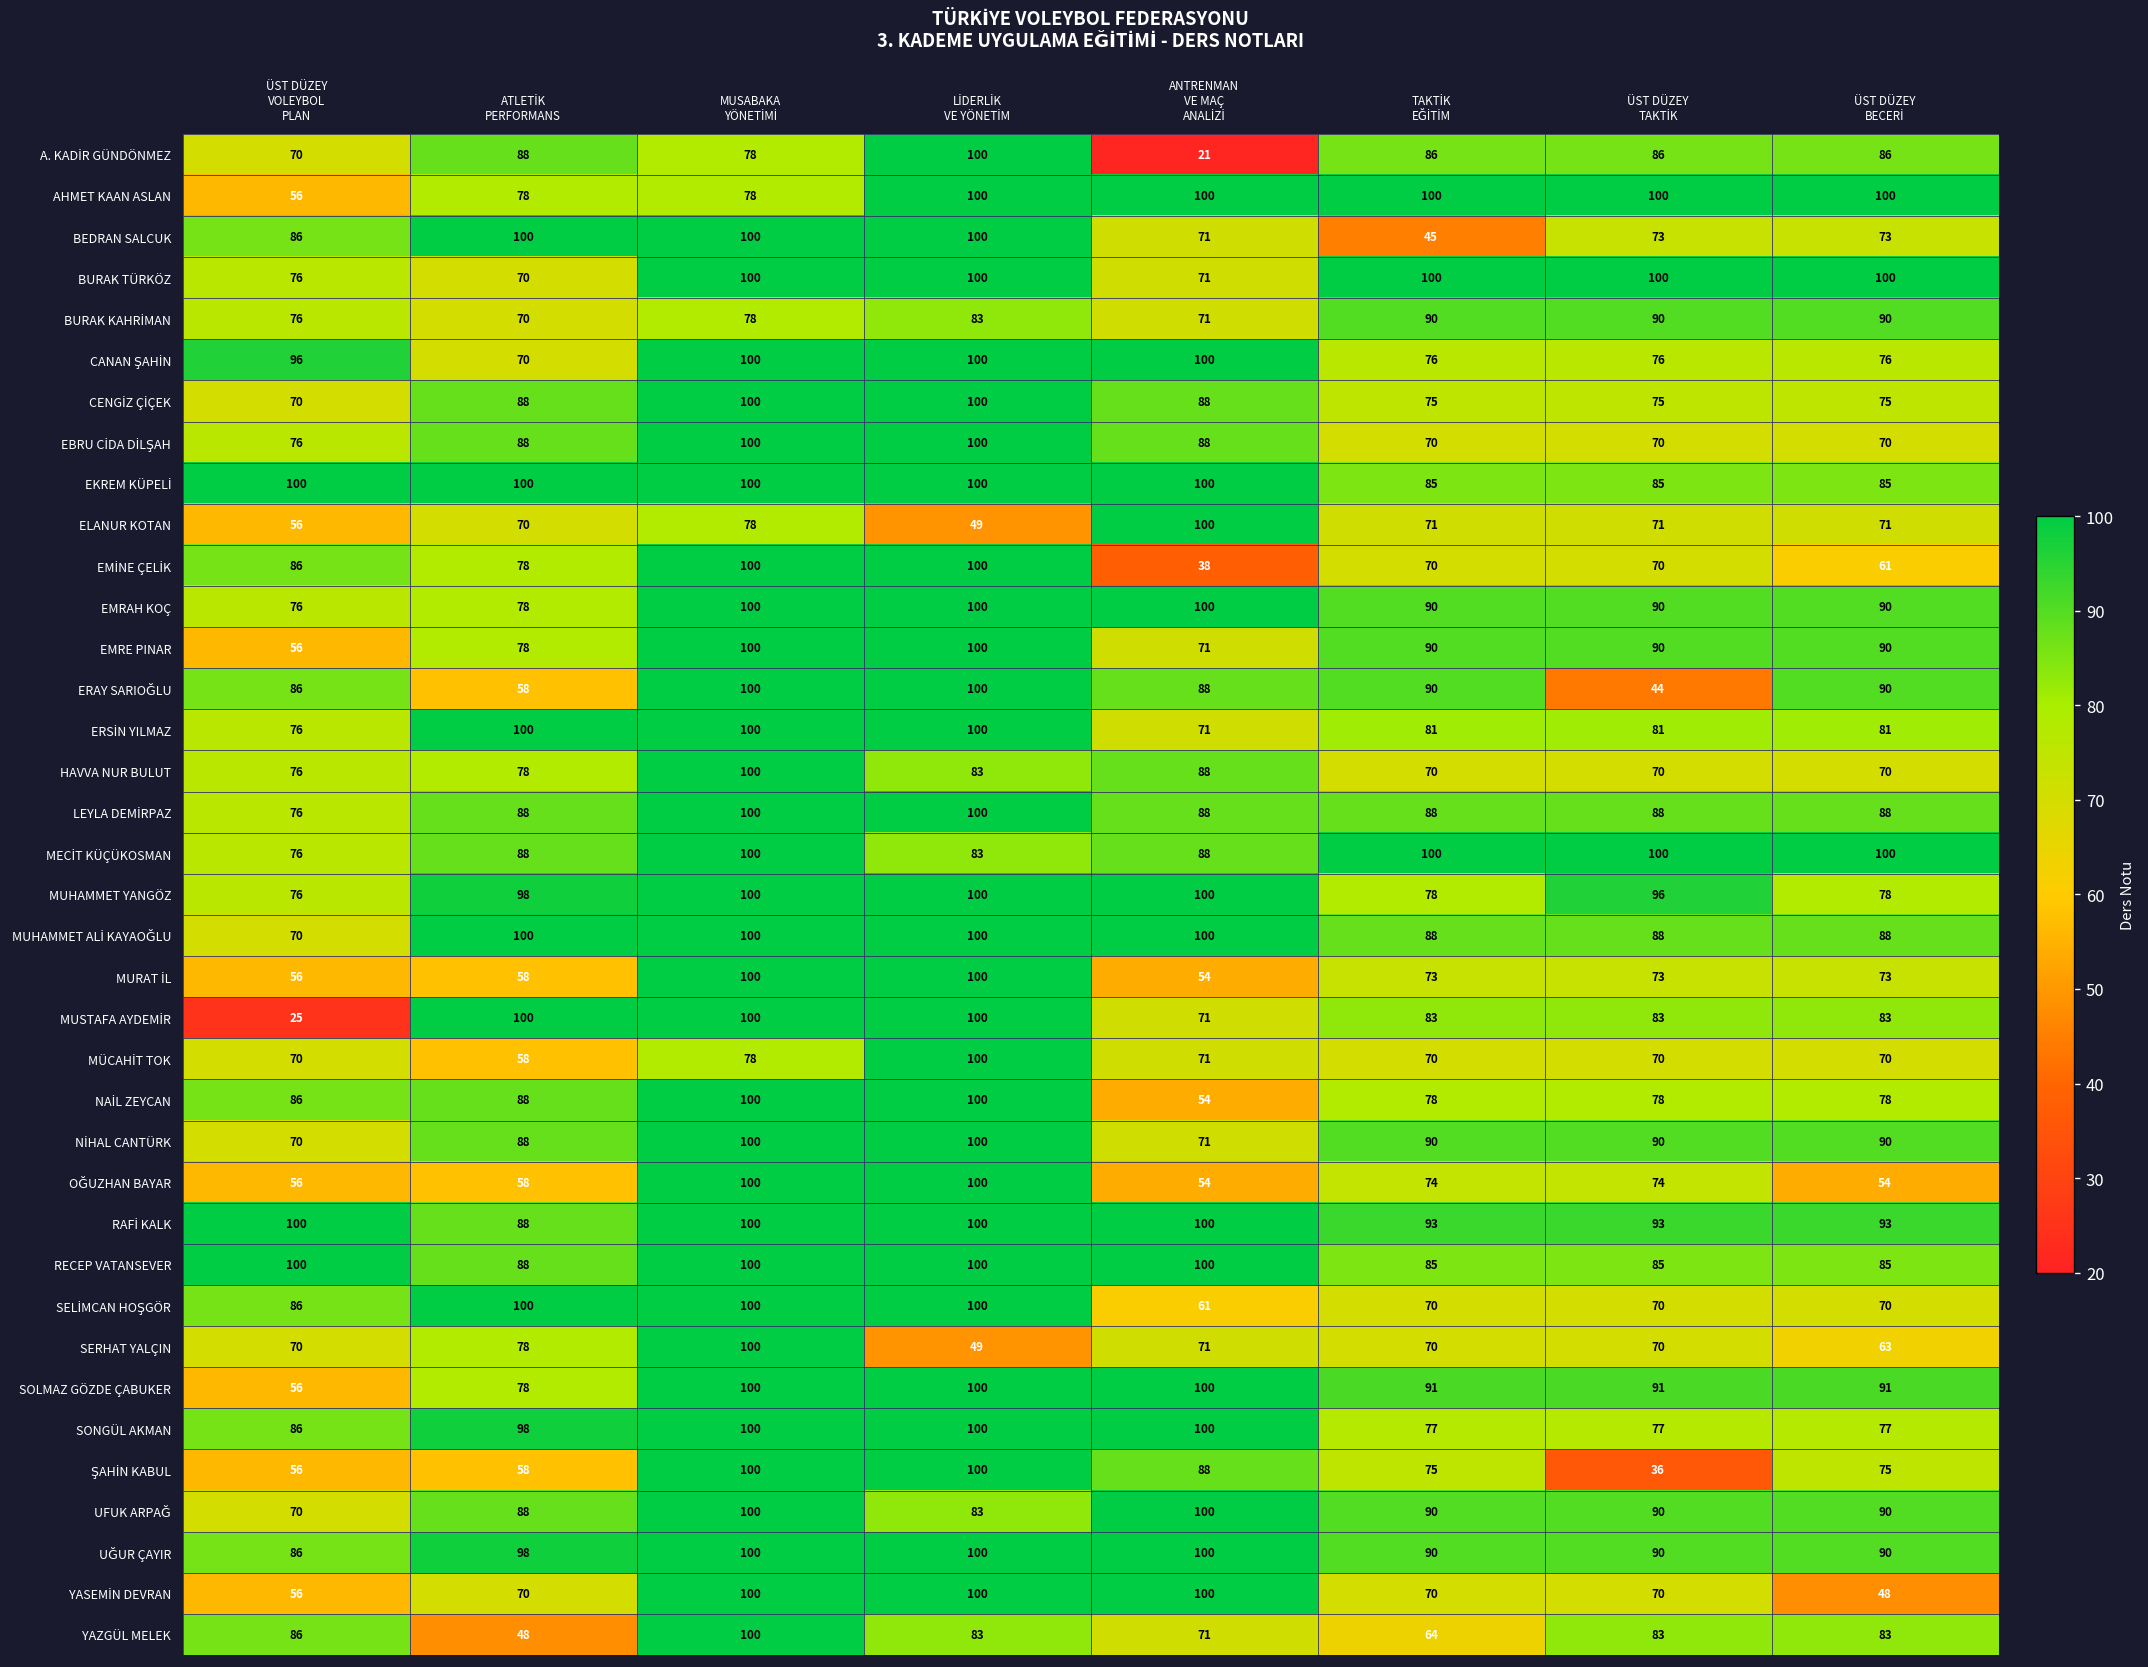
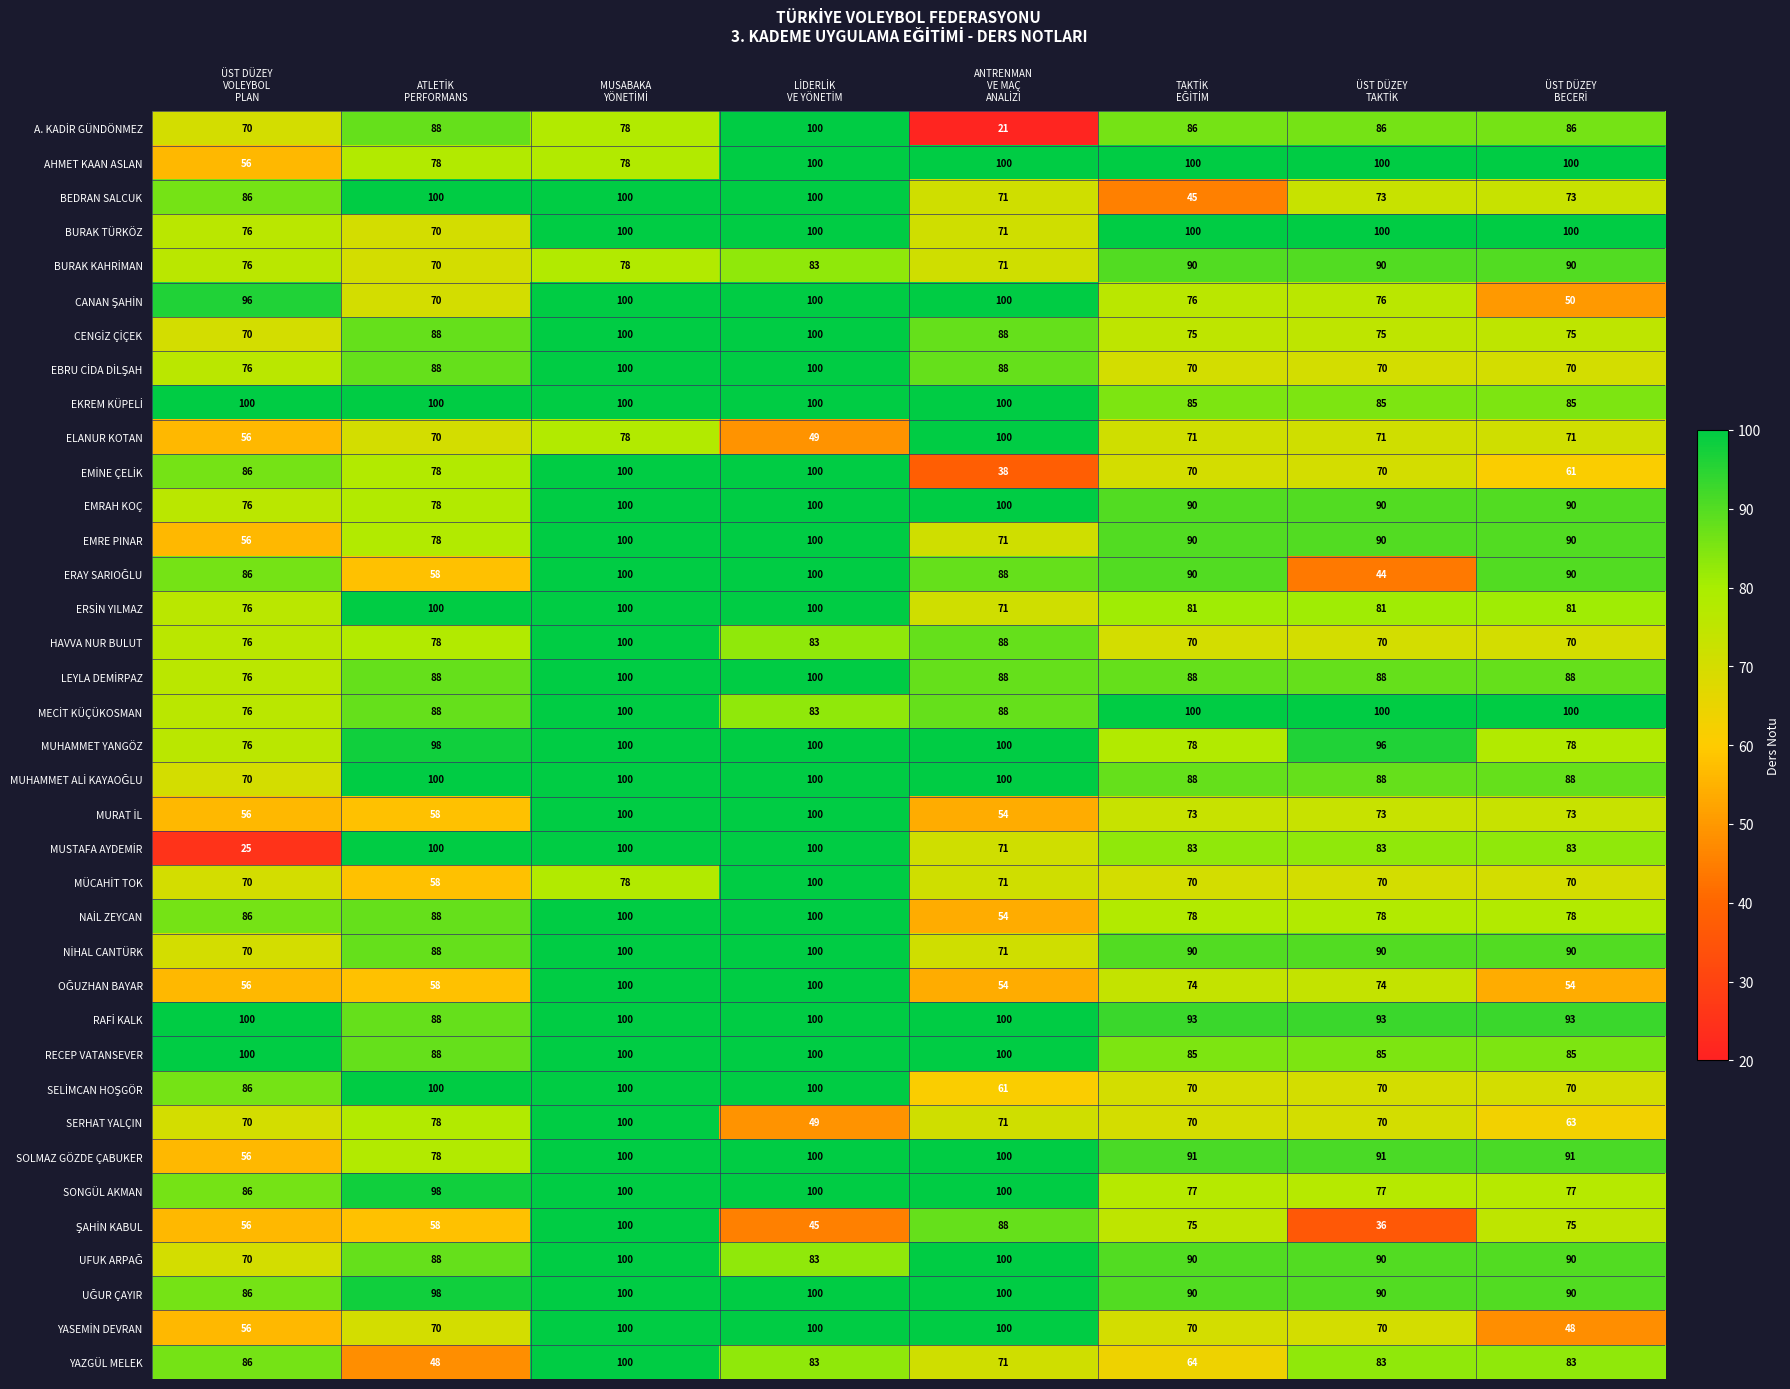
  {
    "CANAN ŞAHİN": {
      "ÜST DÜZEY VOLEYBOL PLAN": 96,
      "ATLETİK PERFORMANS": 70,
      "MUSABAKA YÖNETİMİ": 100,
      "LİDERLİK VE YÖNETİM": 100,
      "ANTRENMAN VE MAÇ ANALİZİ": 100,
      "TAKTİK EĞİTİM": 76,
      "ÜST DÜZEY TAKTİK": 76,
-     "ÜST DÜZEY BECERİ": 76
+     "ÜST DÜZEY BECERİ": 50
    },
    "ŞAHİN KABUL": {
      "ÜST DÜZEY VOLEYBOL PLAN": 56,
      "ATLETİK PERFORMANS": 58,
      "MUSABAKA YÖNETİMİ": 100,
-     "LİDERLİK VE YÖNETİM": 100,
+     "LİDERLİK VE YÖNETİM": 45,
      "ANTRENMAN VE MAÇ ANALİZİ": 88,
      "TAKTİK EĞİTİM": 75,
      "ÜST DÜZEY TAKTİK": 36,
      "ÜST DÜZEY BECERİ": 75
    }
  }
